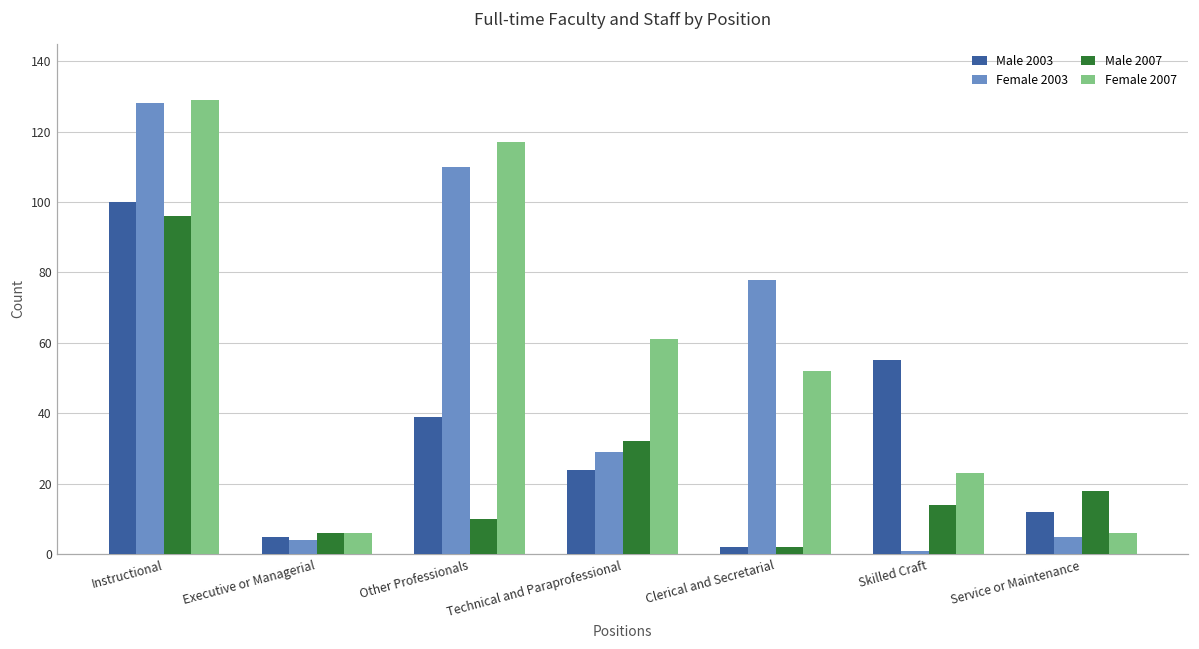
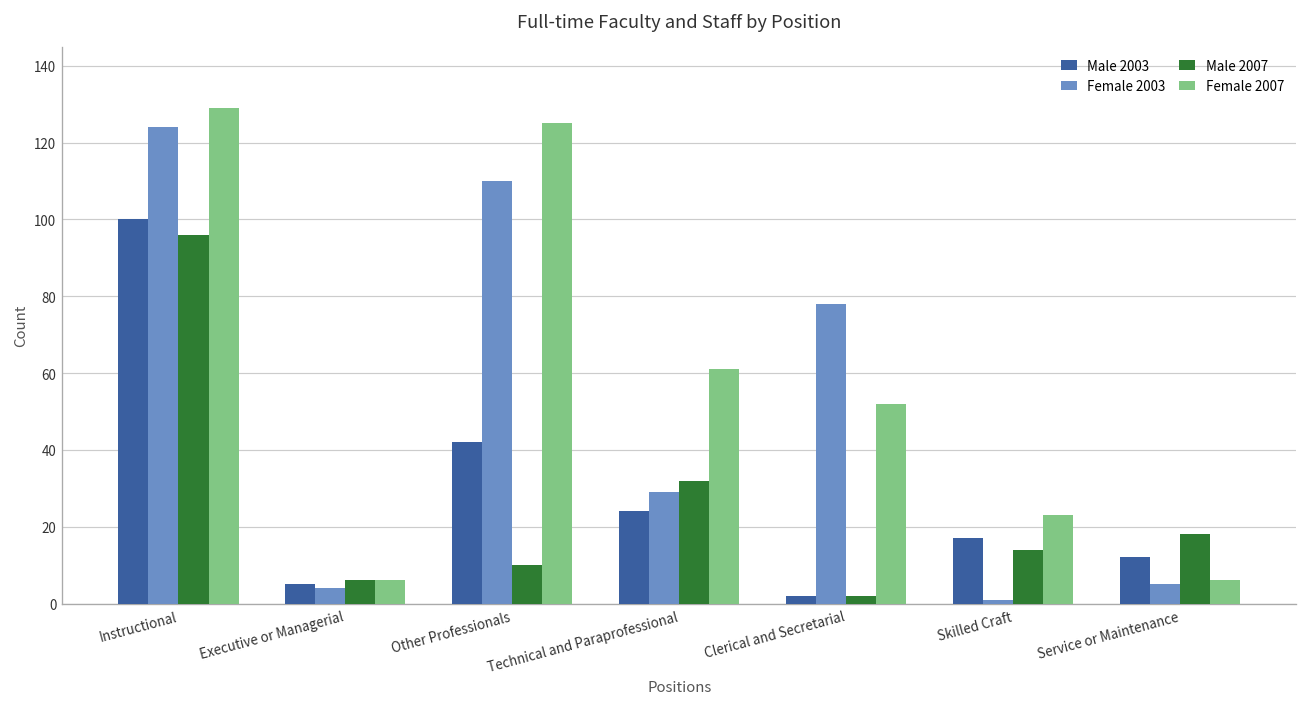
  {
    "Male 2003": {
      "Instructional": 100,
      "Executive or Managerial": 5,
-     "Other Professionals": 39,
+     "Other Professionals": 42,
      "Technical and Paraprofessional": 24,
      "Clerical and Secretarial": 2,
-     "Skilled Craft": 55,
+     "Skilled Craft": 17,
      "Service or Maintenance": 12
    },
    "Female 2003": {
-     "Instructional": 128,
+     "Instructional": 124,
      "Executive or Managerial": 4,
      "Other Professionals": 110,
      "Technical and Paraprofessional": 29,
      "Clerical and Secretarial": 78,
      "Skilled Craft": 1,
      "Service or Maintenance": 5
    },
    "Male 2007": {
      "Instructional": 96,
      "Executive or Managerial": 6,
      "Other Professionals": 10,
      "Technical and Paraprofessional": 32,
      "Clerical and Secretarial": 2,
      "Skilled Craft": 14,
      "Service or Maintenance": 18
    },
    "Female 2007": {
      "Instructional": 129,
      "Executive or Managerial": 6,
-     "Other Professionals": 117,
+     "Other Professionals": 125,
      "Technical and Paraprofessional": 61,
      "Clerical and Secretarial": 52,
      "Skilled Craft": 23,
      "Service or Maintenance": 6
    }
  }
